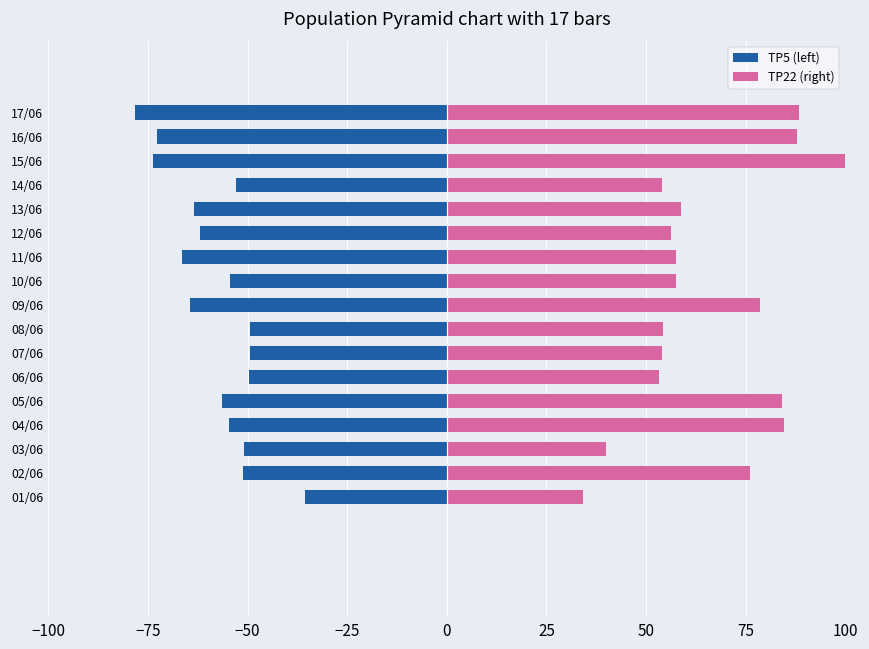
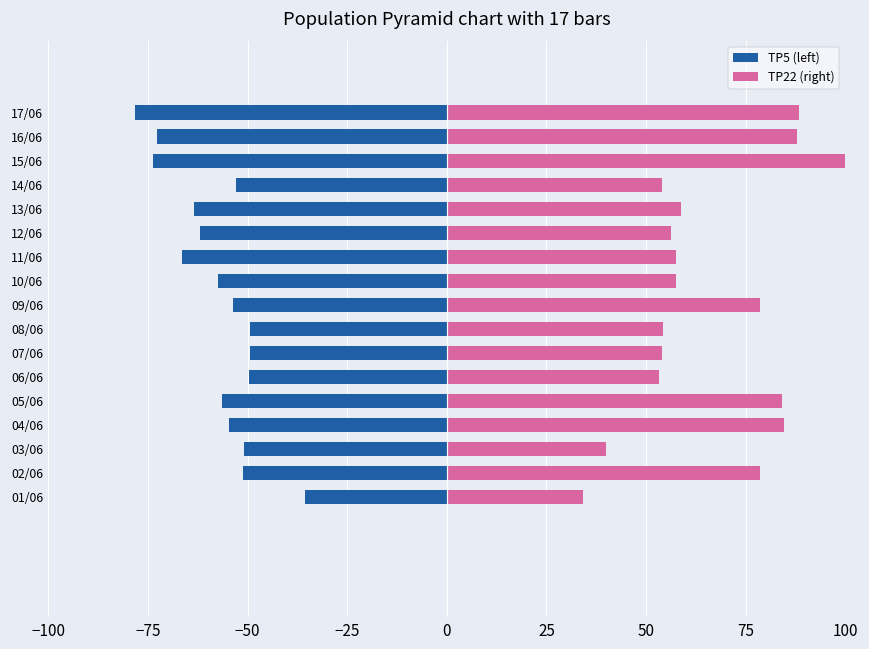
  {
    "TP5 (left)": {
      "17/06": -78,
      "16/06": -73,
      "15/06": -74,
      "14/06": -53,
      "13/06": -64,
      "12/06": -62,
      "11/06": -66,
-     "10/06": -54,
-     "09/06": -64,
+     "10/06": -57,
+     "09/06": -54,
      "08/06": -49,
      "07/06": -49,
      "06/06": -50,
      "05/06": -56,
      "04/06": -55,
      "03/06": -51,
      "02/06": -51,
      "01/06": -36
    },
    "TP22 (right)": {
      "17/06": 88,
      "16/06": 88,
      "15/06": 100,
      "14/06": 54,
      "13/06": 59,
      "12/06": 56,
      "11/06": 58,
      "10/06": 58,
      "09/06": 79,
      "08/06": 54,
      "07/06": 54,
      "06/06": 53,
      "05/06": 84,
      "04/06": 85,
      "03/06": 40,
-     "02/06": 76,
+     "02/06": 79,
      "01/06": 34
    }
  }
